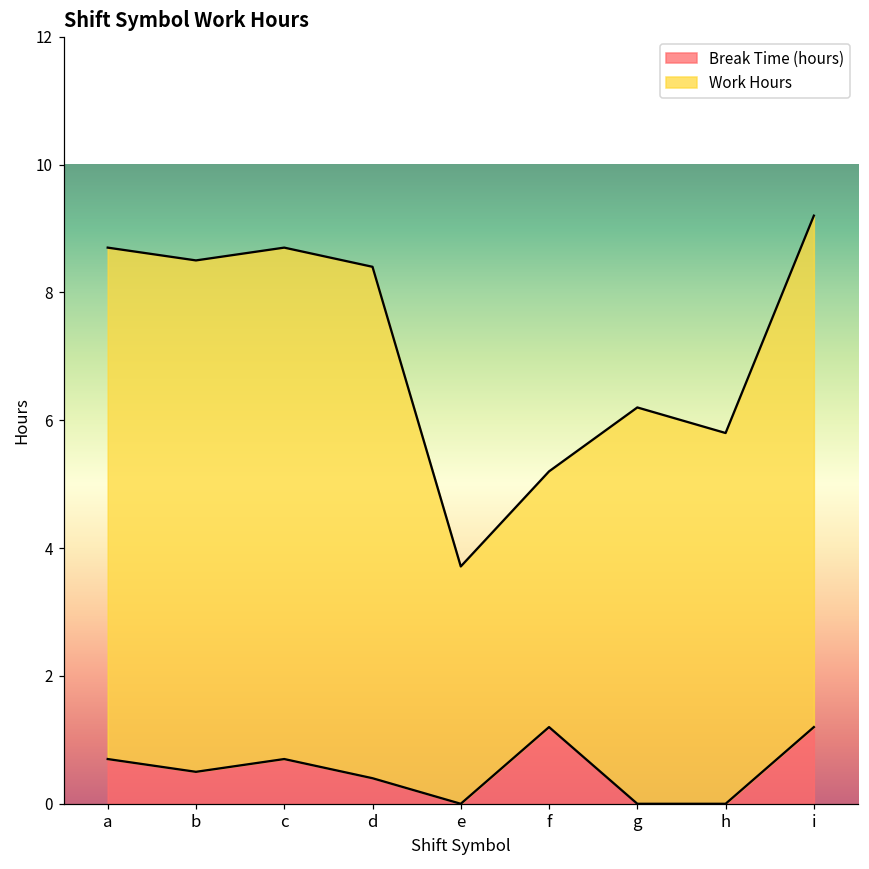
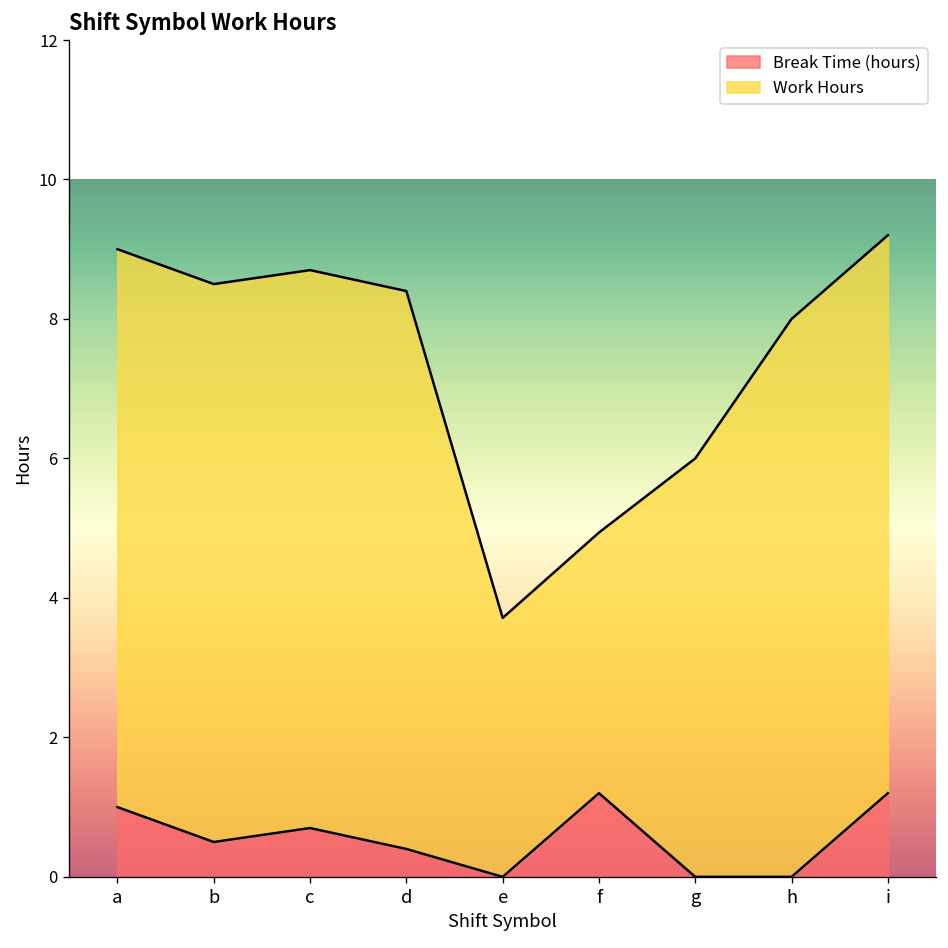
  {
    "Break Time (hours)": {
-     "a": 0.7,
+     "a": 1.0,
      "b": 0.5,
      "c": 0.7,
      "d": 0.4,
      "e": 0.0,
      "f": 1.2,
      "g": 0.0,
      "h": 0.0,
      "i": 1.2
    },
    "Work Hours": {
      "a": 8.0,
      "b": 8.0,
      "c": 8.0,
      "d": 8.0,
      "e": 3.7,
-     "f": 4.0,
-     "g": 6.2,
-     "h": 5.8,
+     "f": 3.7,
+     "g": 6.0,
+     "h": 8.0,
      "i": 8.0
    }
  }
